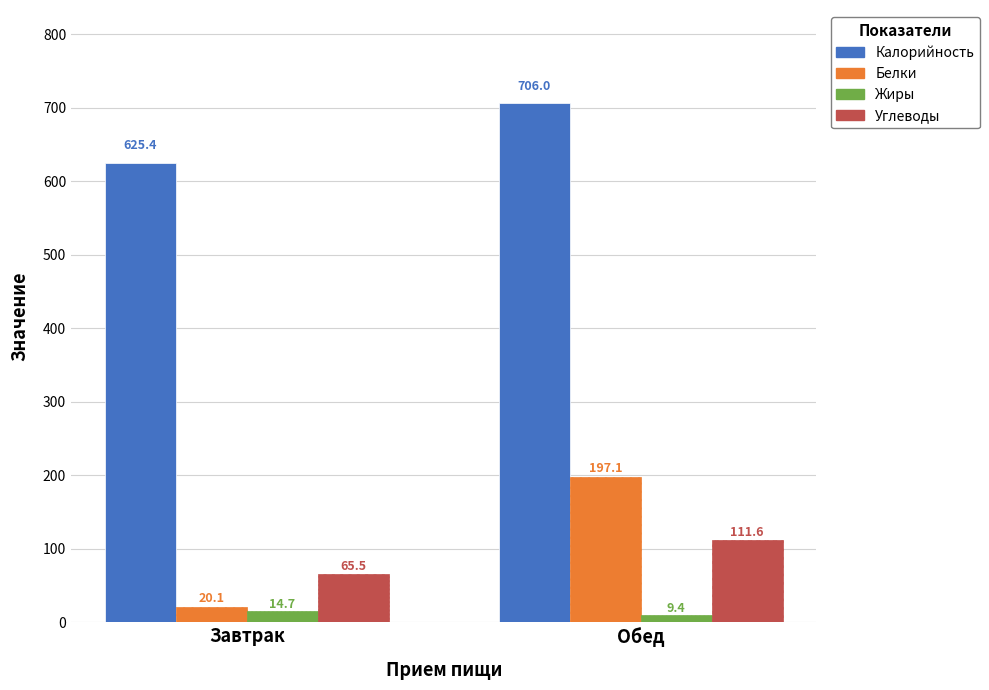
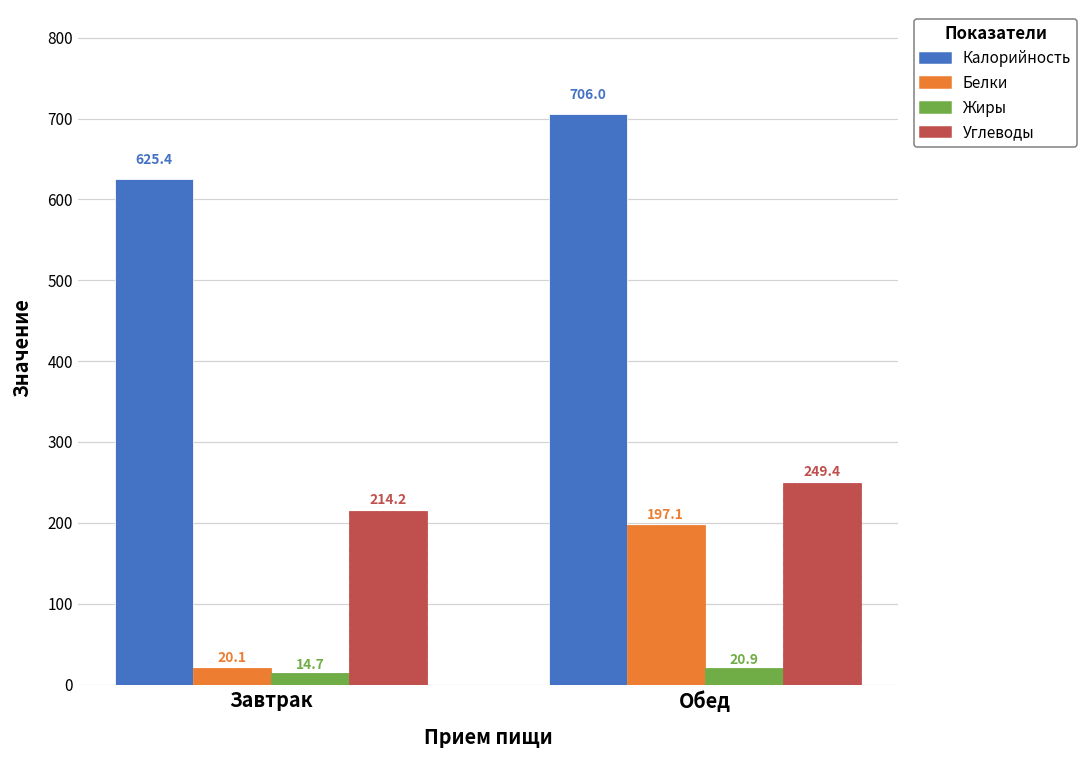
  {
    "Калорийность": {
      "Завтрак": 625.4,
      "Обед": 706.0
    },
    "Белки": {
      "Завтрак": 20.1,
      "Обед": 197.1
    },
    "Жиры": {
      "Завтрак": 14.7,
-     "Обед": 9.4
+     "Обед": 20.9
    },
    "Углеводы": {
-     "Завтрак": 65.5,
-     "Обед": 111.6
+     "Завтрак": 214.2,
+     "Обед": 249.4
    }
  }
